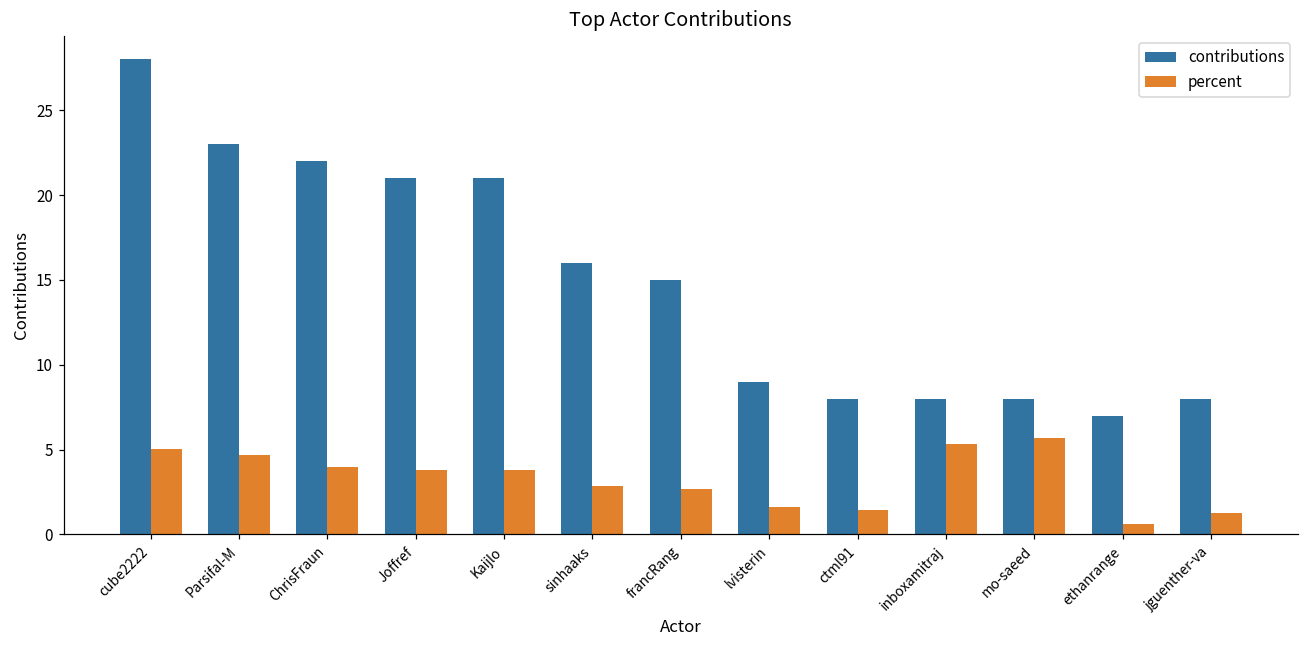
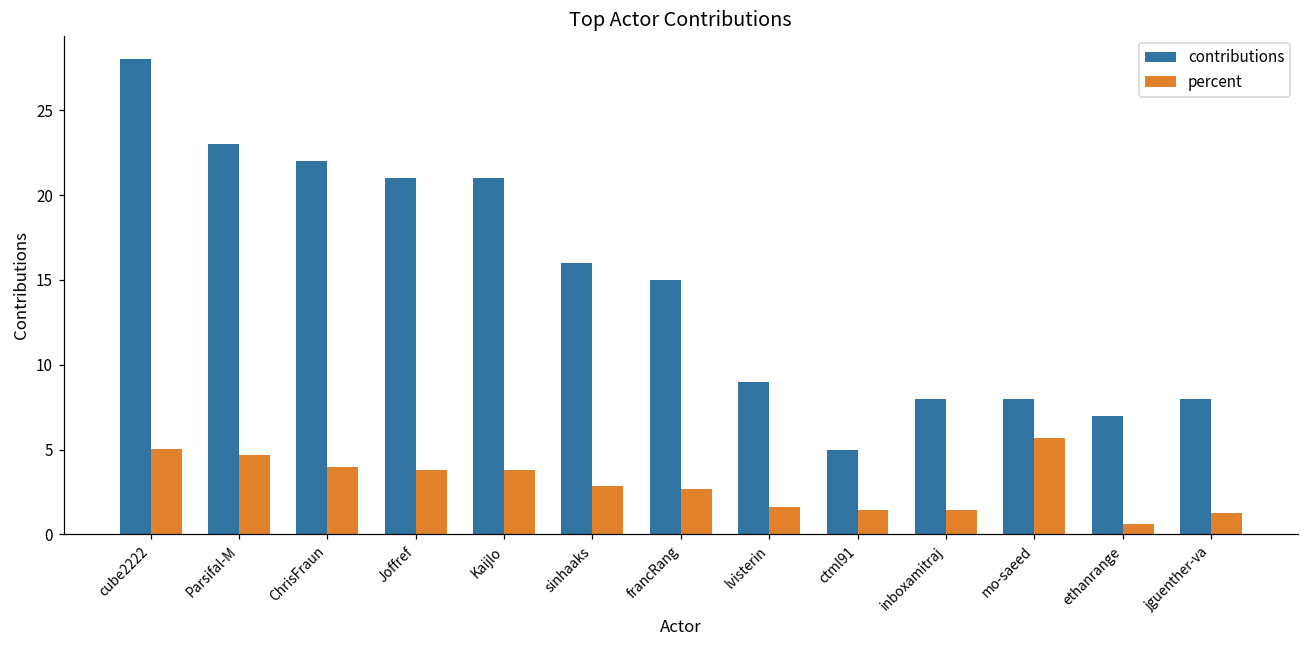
  {
    "contributions": {
      "cube2222": 28,
      "Parsifal-M": 23,
      "ChrisFraun": 22,
      "Joffref": 21,
      "Kaijlo": 21,
      "sinhaaks": 16,
      "francRang": 15,
      "lvisterin": 9,
-     "ctml91": 8,
+     "ctml91": 5,
      "inboxamitraj": 8,
      "mo-saeed": 8,
      "ethanrange": 7,
      "jguenther-va": 8
    },
    "percent": {
      "cube2222": 5.0,
      "Parsifal-M": 4.7,
      "ChrisFraun": 3.9,
      "Joffref": 3.8,
      "Kaijlo": 3.8,
      "sinhaaks": 2.9,
      "francRang": 2.7,
      "lvisterin": 1.6,
      "ctml91": 1.4,
-     "inboxamitraj": 5.3,
+     "inboxamitraj": 1.4,
      "mo-saeed": 5.7,
      "ethanrange": 0.6,
      "jguenther-va": 1.3
    }
  }
